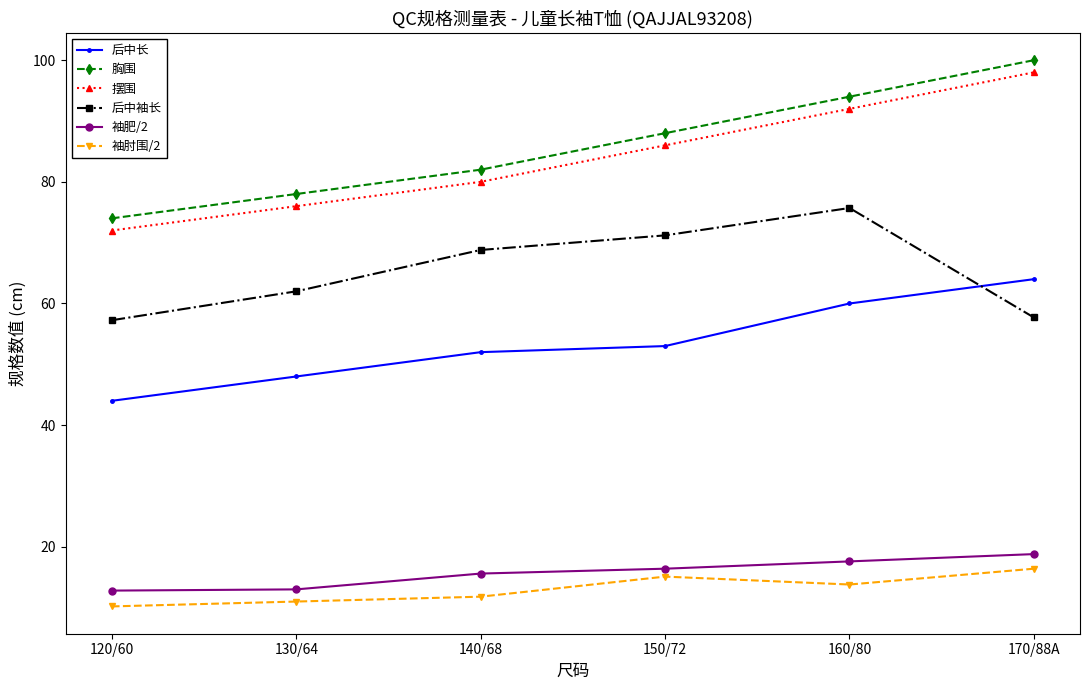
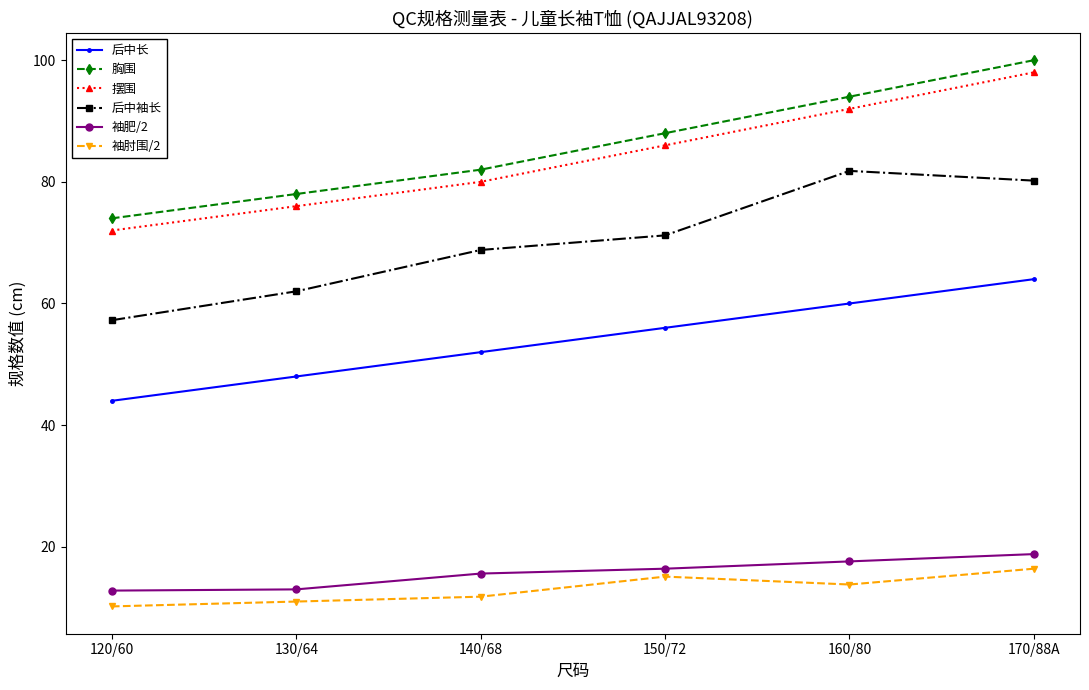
  {
    "后中长": {
      "120/60": 44,
      "130/64": 48,
      "140/68": 52,
-     "150/72": 53,
+     "150/72": 56,
      "160/80": 60,
      "170/88A": 64
    },
    "胸围": {
      "120/60": 74,
      "130/64": 78,
      "140/68": 82,
      "150/72": 88,
      "160/80": 94,
      "170/88A": 100
    },
    "摆围": {
      "120/60": 72,
      "130/64": 76,
      "140/68": 80,
      "150/72": 86,
      "160/80": 92,
      "170/88A": 98
    },
    "后中袖长": {
      "120/60": 57,
      "130/64": 62,
      "140/68": 69,
      "150/72": 71,
-     "160/80": 76,
-     "170/88A": 58
+     "160/80": 82,
+     "170/88A": 80
    },
    "袖肥/2": {
      "120/60": 13,
      "130/64": 13,
      "140/68": 16,
      "150/72": 16,
      "160/80": 18,
      "170/88A": 19
    },
    "袖肘围/2": {
      "120/60": 10,
      "130/64": 11,
      "140/68": 12,
      "150/72": 15,
      "160/80": 14,
      "170/88A": 16
    }
  }
